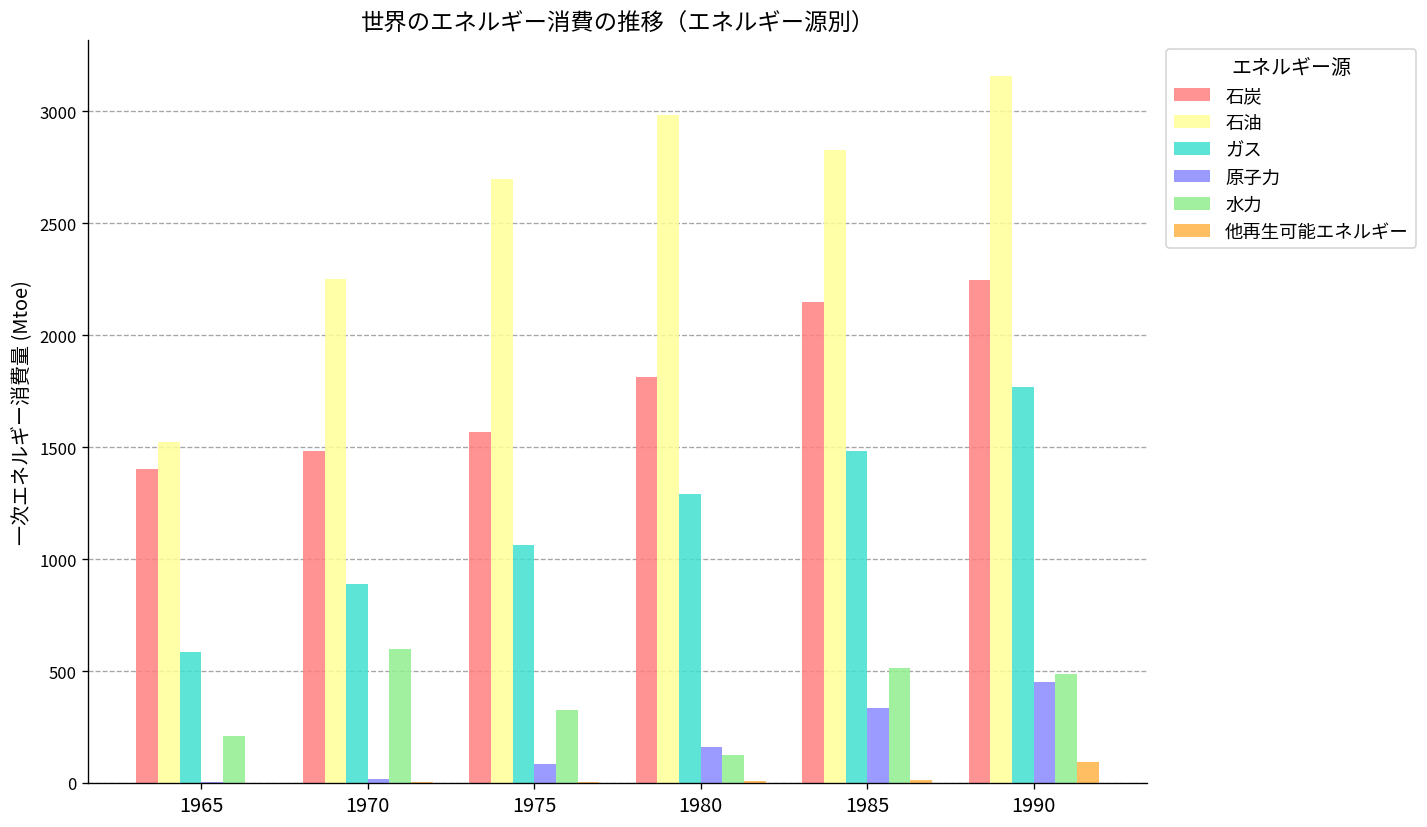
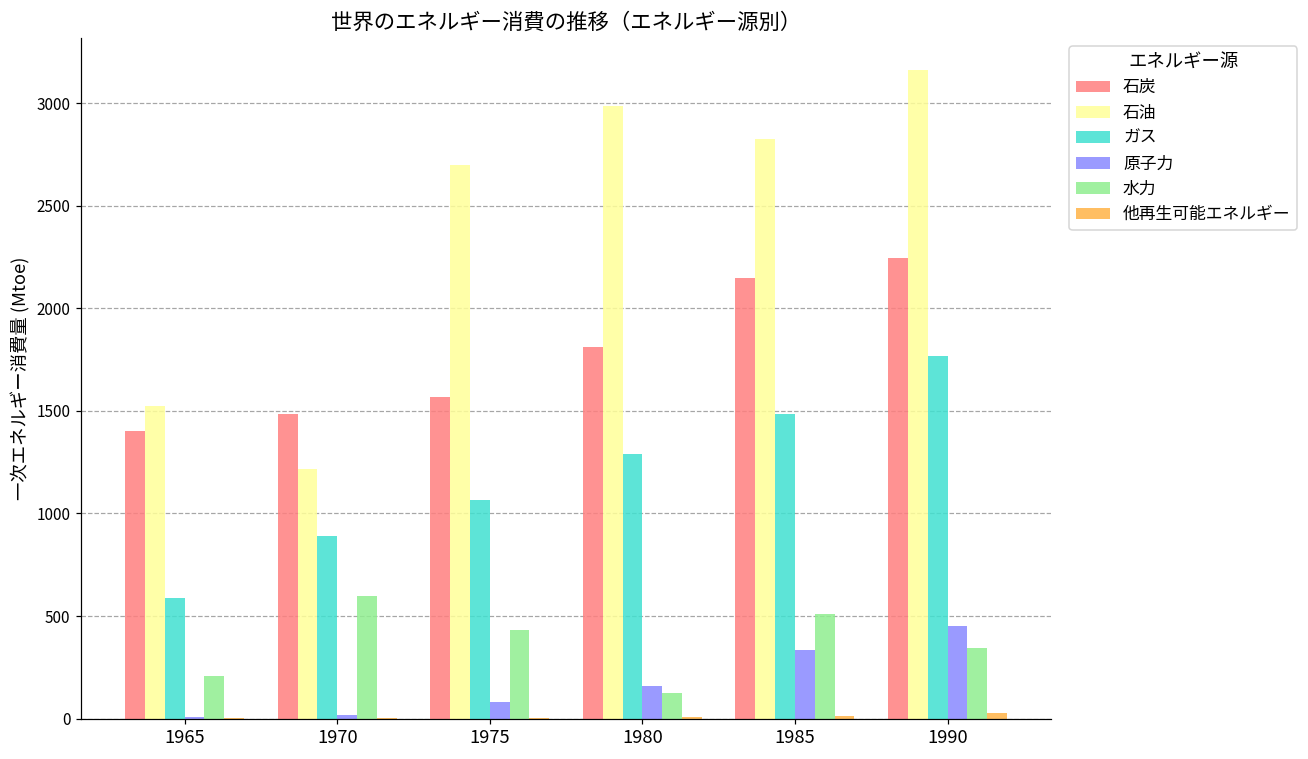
  {
    "石炭": {
      "1965": 1400,
      "1970": 1480,
      "1975": 1570,
      "1980": 1810,
      "1985": 2150,
      "1990": 2250
    },
    "石油": {
      "1965": 1530,
-     "1970": 2250,
+     "1970": 1220,
      "1975": 2700,
      "1980": 2990,
      "1985": 2830,
      "1990": 3160
    },
    "ガス": {
      "1965": 590,
      "1970": 890,
      "1975": 1060,
      "1980": 1290,
      "1985": 1480,
      "1990": 1770
    },
    "原子力": {
      "1970": 20,
      "1975": 80,
      "1980": 160,
      "1985": 340,
      "1990": 450
    },
    "水力": {
      "1965": 210,
      "1970": 600,
-     "1975": 330,
+     "1975": 430,
      "1980": 130,
      "1985": 510,
-     "1990": 490
+     "1990": 340
    },
    "他再生可能エネルギー": {
-     "1990": 90
+     "1990": 30
    }
  }
